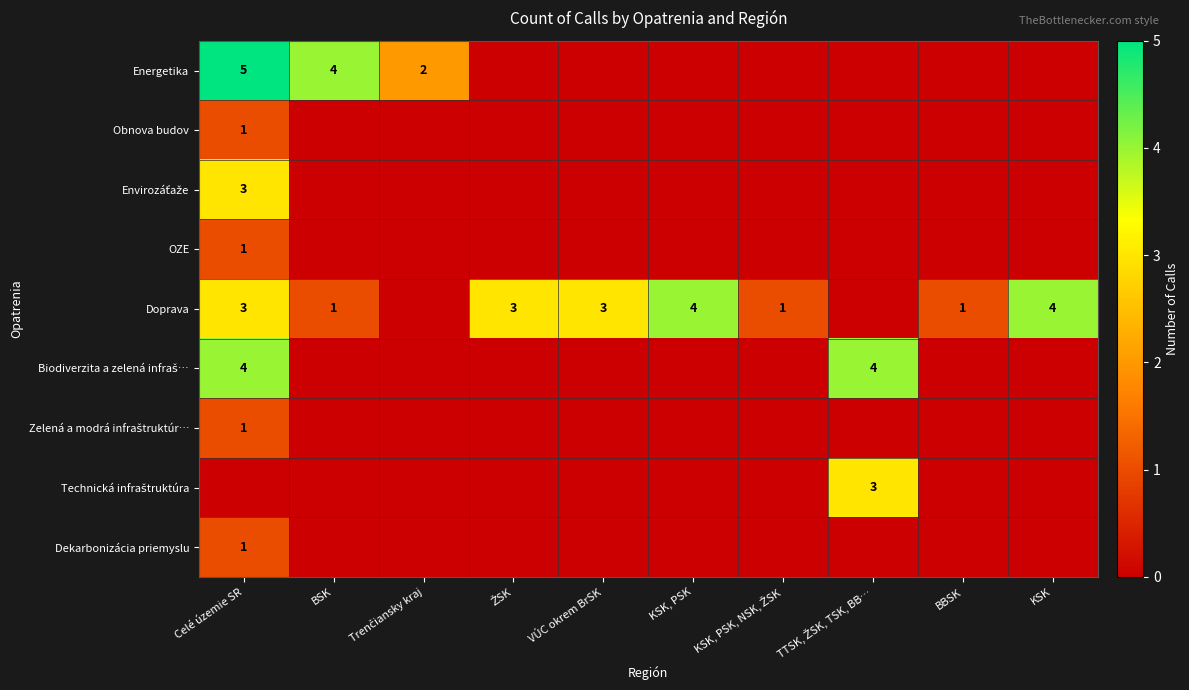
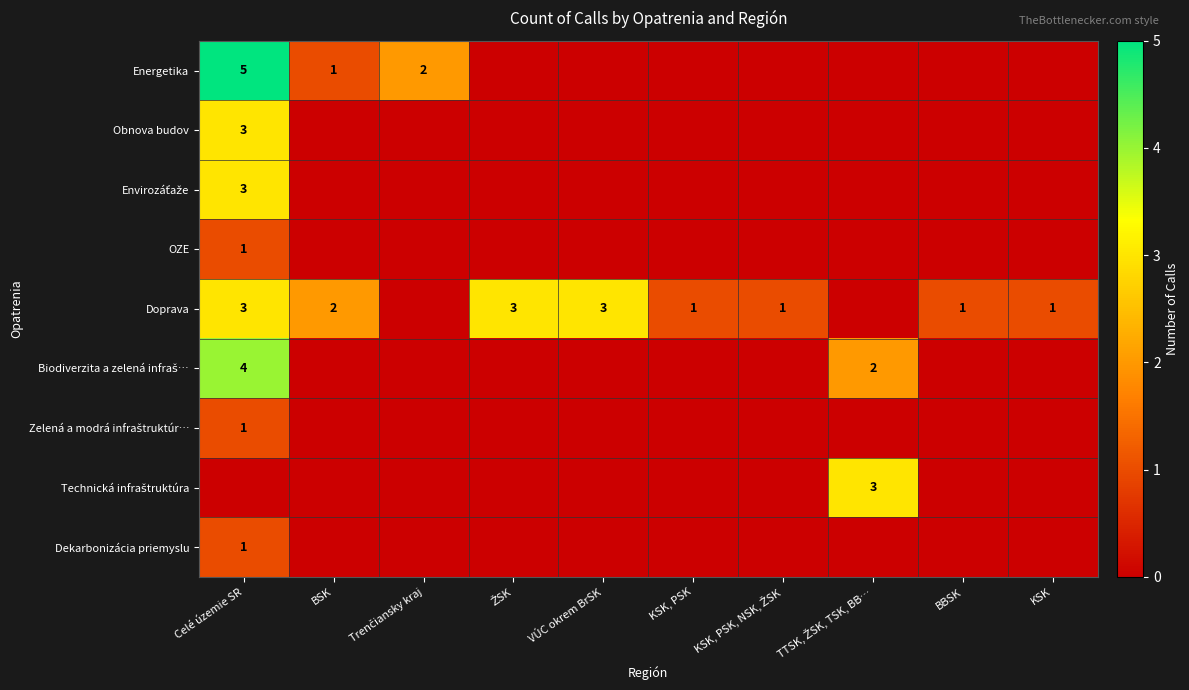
  {
    "Energetika": {
      "Celé územie SR": 5,
-     "BSK": 4,
+     "BSK": 1,
      "Trenčiansky kraj": 2
    },
    "Obnova budov": {
-     "Celé územie SR": 1
+     "Celé územie SR": 3
    },
    "Envirozáťaže": {
      "Celé územie SR": 3
    },
    "OZE": {
      "Celé územie SR": 1
    },
    "Doprava": {
      "Celé územie SR": 3,
-     "BSK": 1,
+     "BSK": 2,
      "ŽSK": 3,
      "VÚC okrem BrSK": 3,
-     "KSK, PSK": 4,
+     "KSK, PSK": 1,
      "KSK, PSK, NSK, ŽSK": 1,
      "BBSK": 1,
-     "KSK": 4
+     "KSK": 1
    },
    "Biodiverzita a zelená infraš…": {
      "Celé územie SR": 4,
-     "TTSK, ŽSK, TSK, BB…": 4
+     "TTSK, ŽSK, TSK, BB…": 2
    },
    "Zelená a modrá infraštruktúr…": {
      "Celé územie SR": 1
    },
    "Technická infraštruktúra": {
      "TTSK, ŽSK, TSK, BB…": 3
    },
    "Dekarbonizácia priemyslu": {
      "Celé územie SR": 1
    }
  }
